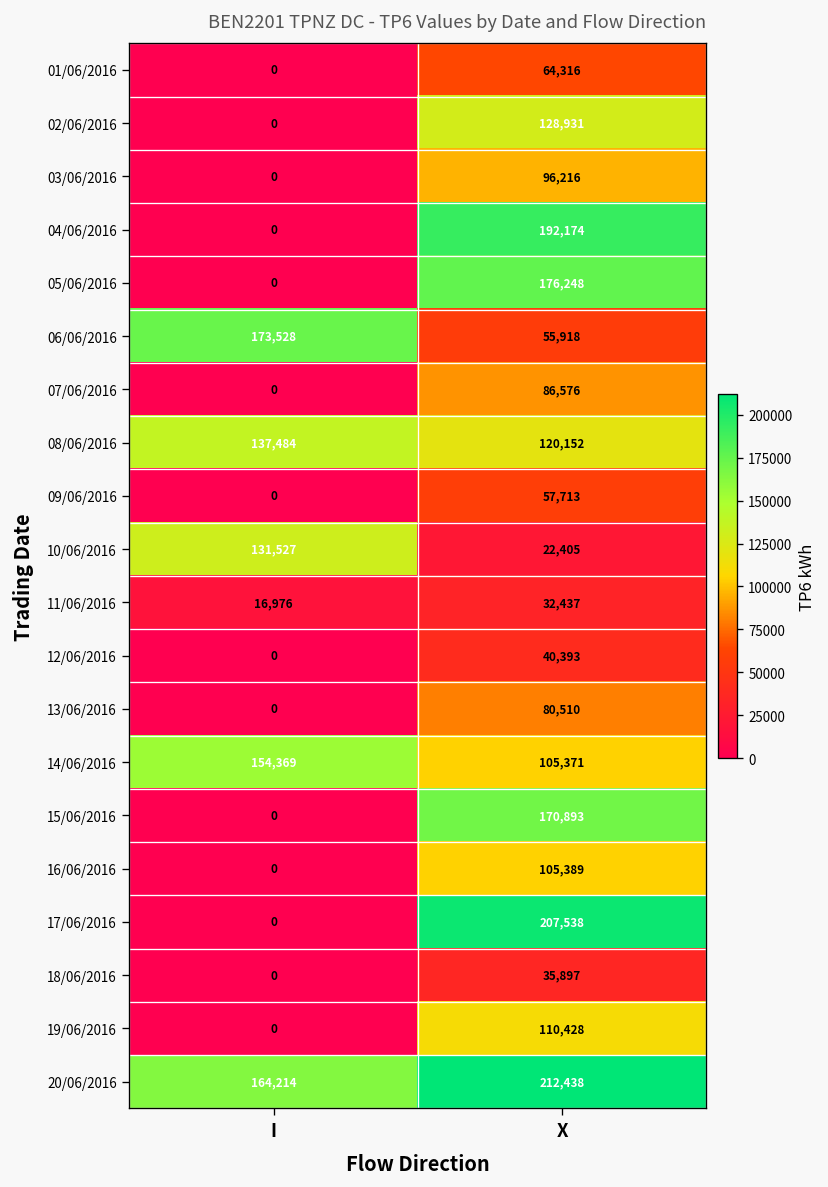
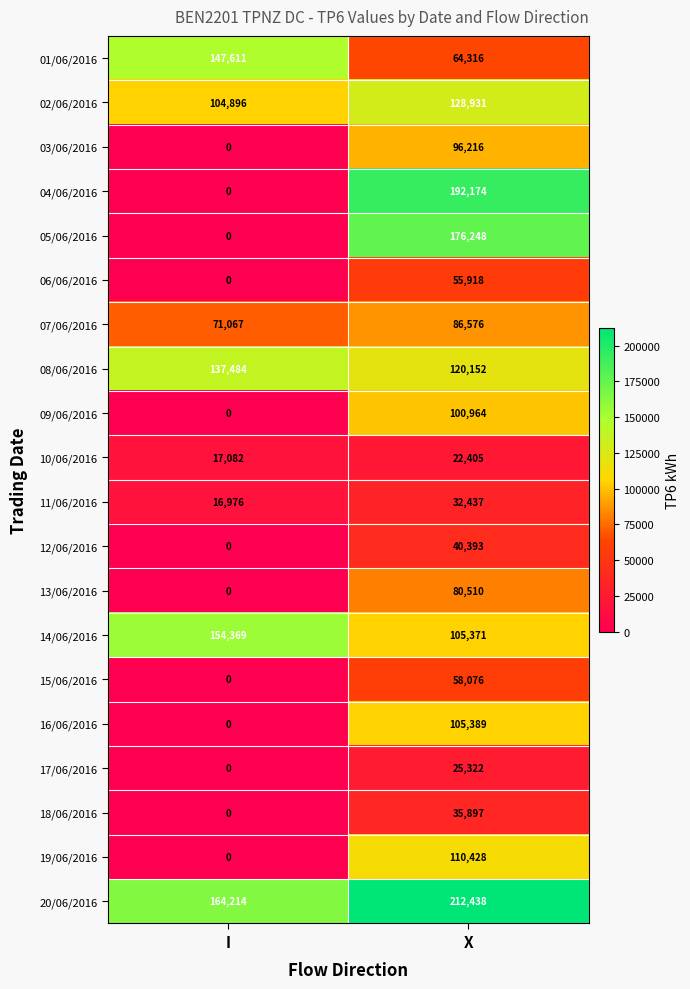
  {
    "01/06/2016": {
-     "I": "0",
+     "I": "147,611",
      "X": "64,316"
    },
    "02/06/2016": {
-     "I": "0",
+     "I": "104,896",
      "X": "128,931"
    },
    "03/06/2016": {
      "I": "0",
      "X": "96,216"
    },
    "04/06/2016": {
      "I": "0",
      "X": "192,174"
    },
    "05/06/2016": {
      "I": "0",
      "X": "176,248"
    },
    "06/06/2016": {
-     "I": "173,528",
+     "I": "0",
      "X": "55,918"
    },
    "07/06/2016": {
-     "I": "0",
+     "I": "71,067",
      "X": "86,576"
    },
    "08/06/2016": {
      "I": "137,484",
      "X": "120,152"
    },
    "09/06/2016": {
      "I": "0",
-     "X": "57,713"
+     "X": "100,964"
    },
    "10/06/2016": {
-     "I": "131,527",
+     "I": "17,082",
      "X": "22,405"
    },
    "11/06/2016": {
      "I": "16,976",
      "X": "32,437"
    },
    "12/06/2016": {
      "I": "0",
      "X": "40,393"
    },
    "13/06/2016": {
      "I": "0",
      "X": "80,510"
    },
    "14/06/2016": {
      "I": "154,369",
      "X": "105,371"
    },
    "15/06/2016": {
      "I": "0",
-     "X": "170,893"
+     "X": "58,076"
    },
    "16/06/2016": {
      "I": "0",
      "X": "105,389"
    },
    "17/06/2016": {
      "I": "0",
-     "X": "207,538"
+     "X": "25,322"
    },
    "18/06/2016": {
      "I": "0",
      "X": "35,897"
    },
    "19/06/2016": {
      "I": "0",
      "X": "110,428"
    },
    "20/06/2016": {
      "I": "164,214",
      "X": "212,438"
    }
  }
